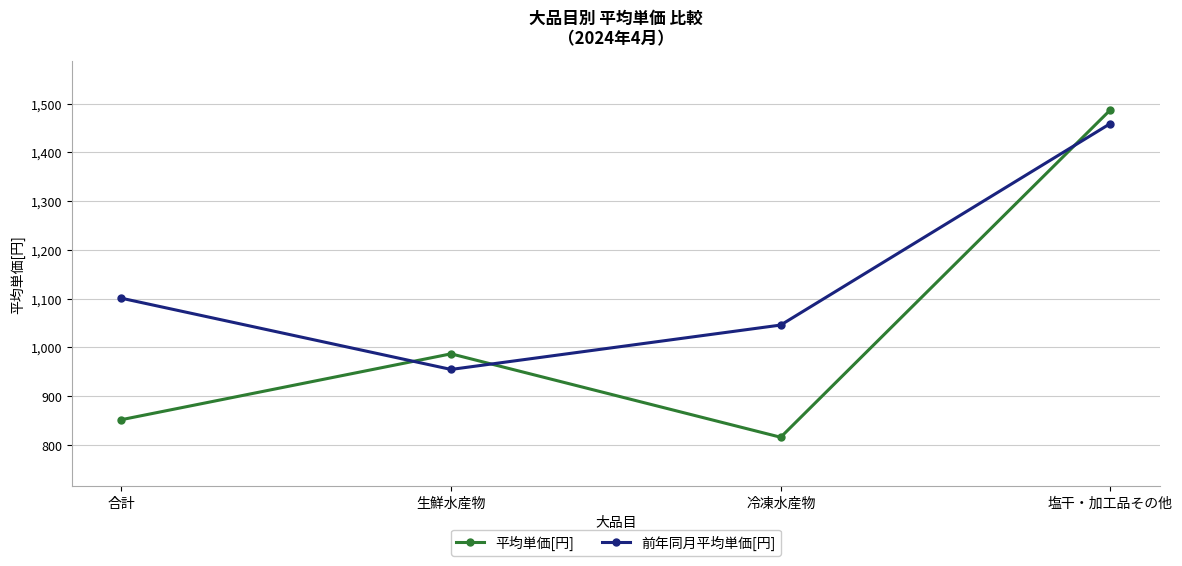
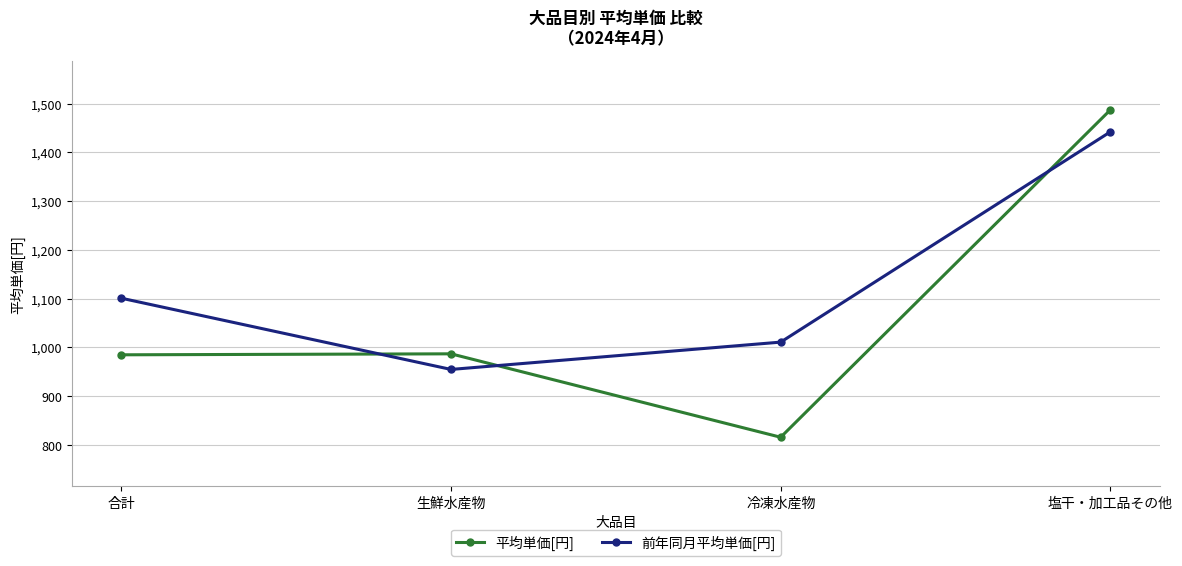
  {
    "平均単価[円]": {
-     "合計": "850",
+     "合計": "990",
      "生鮮水産物": "990",
      "冷凍水産物": "820",
      "塩干・加工品その他": "1,490"
    },
    "前年同月平均単価[円]": {
      "合計": "1,100",
      "生鮮水産物": "960",
-     "冷凍水産物": "1,050",
-     "塩干・加工品その他": "1,460"
+     "冷凍水産物": "1,010",
+     "塩干・加工品その他": "1,440"
    }
  }
